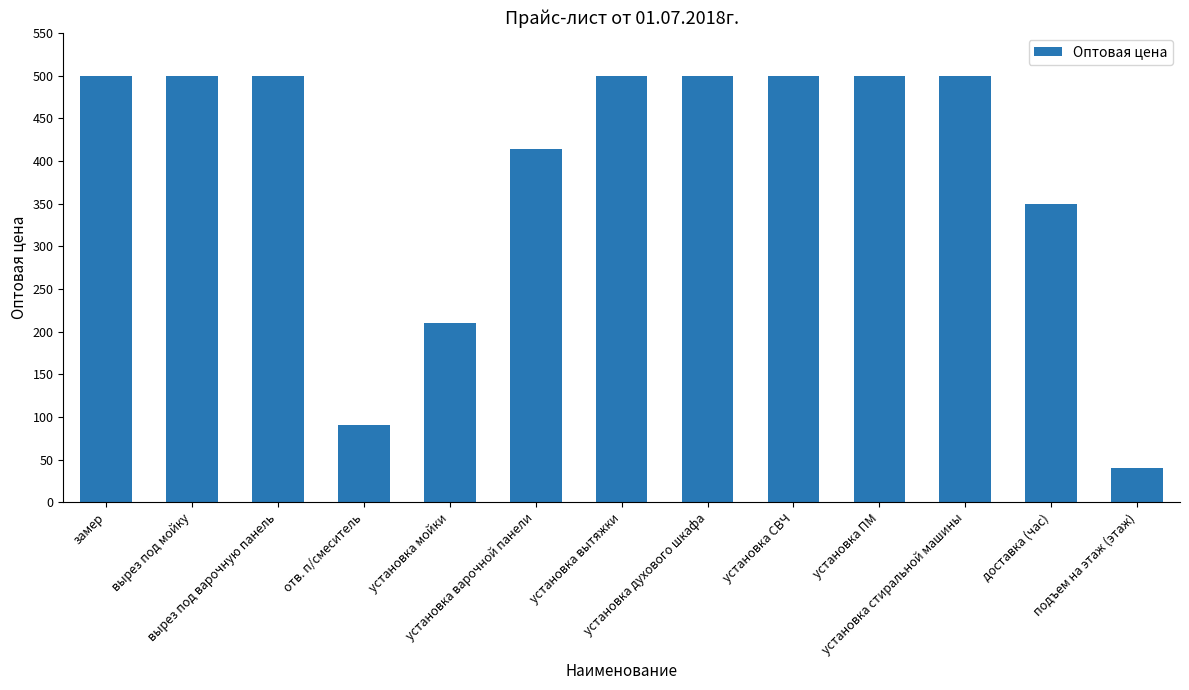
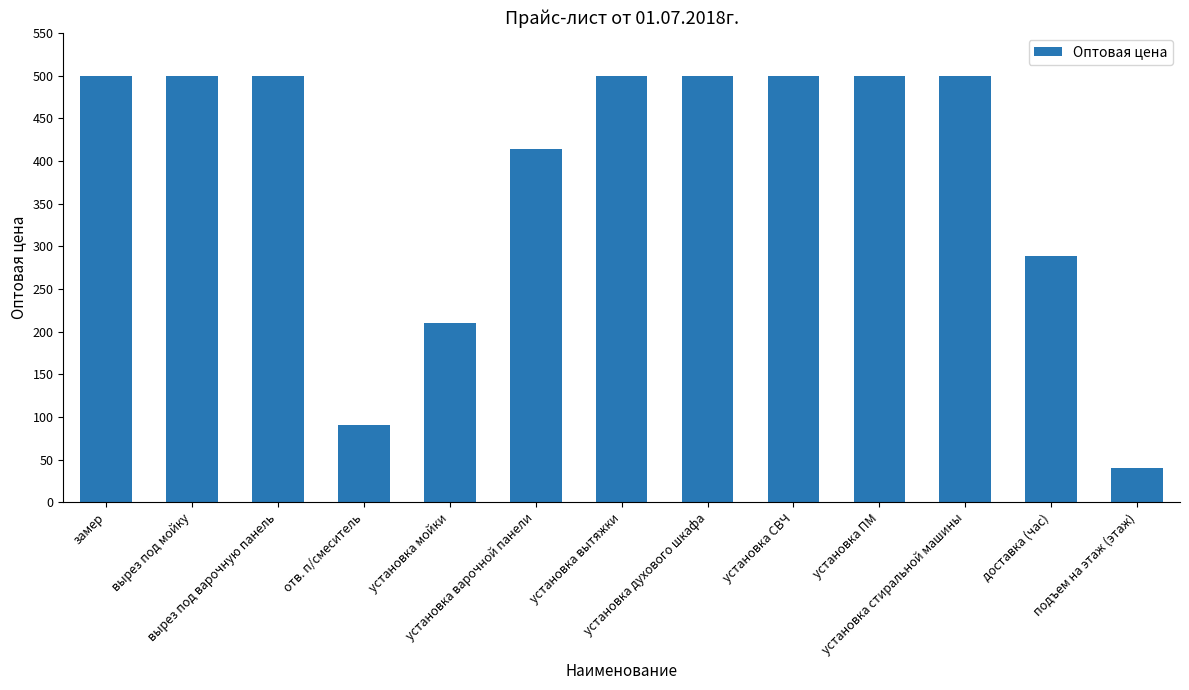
  {
    "замер": 500,
    "вырез под мойку": 500,
    "вырез под варочную панель": 500,
    "отв. п/смеситель": 90,
    "установка мойки": 210,
    "установка варочной панели": 410,
    "установка вытяжки": 500,
    "установка духового шкафа": 500,
    "установка СВЧ": 500,
    "установка ПМ": 500,
    "установка стиральной машины": 500,
-   "доставка (час)": 350,
+   "доставка (час)": 290,
    "подъем на этаж (этаж)": 40
  }
